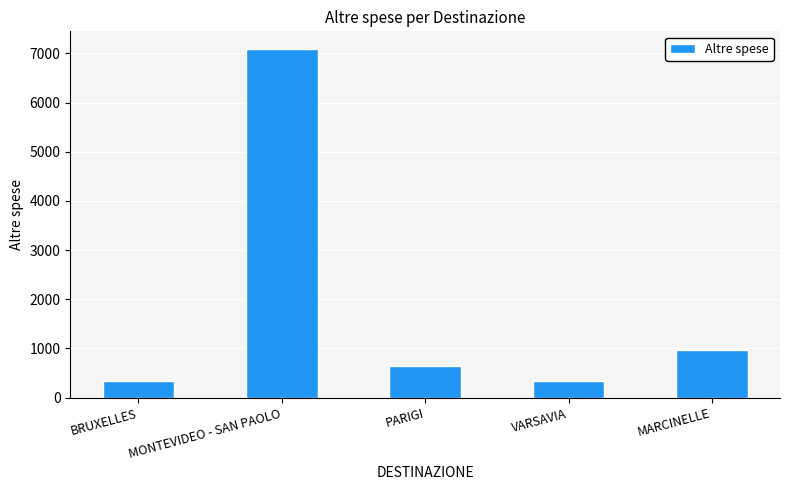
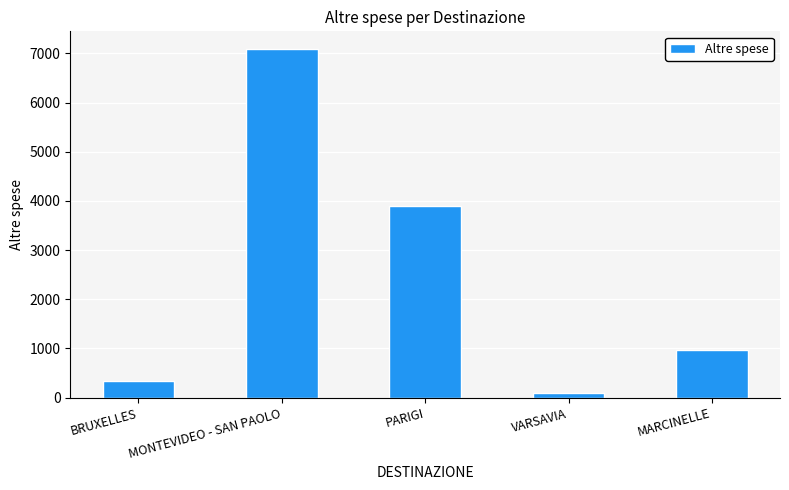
  {
    "BRUXELLES": 300,
    "MONTEVIDEO - SAN PAOLO": 7100,
-   "PARIGI": 600,
-   "VARSAVIA": 300,
+   "PARIGI": 3900,
+   "VARSAVIA": 100,
    "MARCINELLE": 1000
  }
